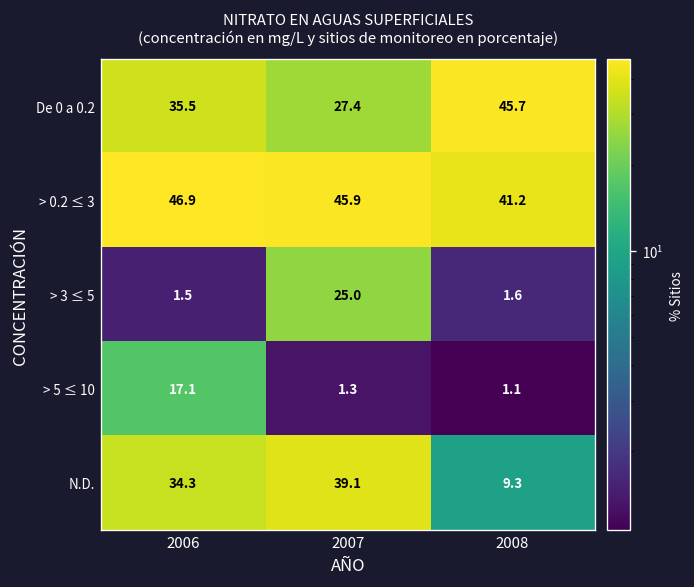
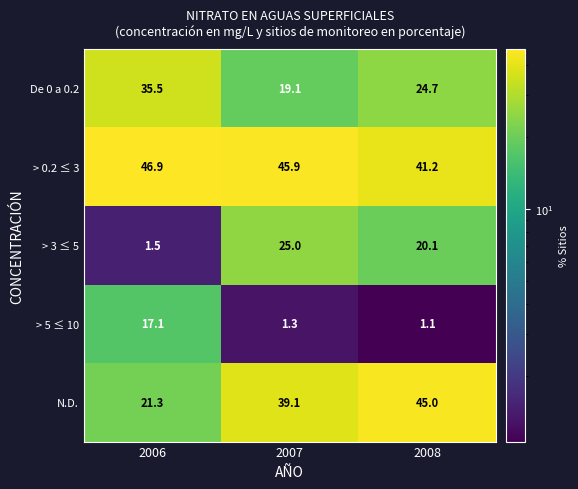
  {
    "De 0 a 0.2": {
      "2006": 35.5,
-     "2007": 27.4,
-     "2008": 45.7
+     "2007": 19.1,
+     "2008": 24.7
    },
    "> 0.2 ≤ 3": {
      "2006": 46.9,
      "2007": 45.9,
      "2008": 41.2
    },
    "> 3 ≤ 5": {
      "2006": 1.5,
      "2007": 25.0,
-     "2008": 1.6
+     "2008": 20.1
    },
    "> 5 ≤ 10": {
      "2006": 17.1,
      "2007": 1.3,
      "2008": 1.1
    },
    "N.D.": {
-     "2006": 34.3,
+     "2006": 21.3,
      "2007": 39.1,
-     "2008": 9.3
+     "2008": 45.0
    }
  }
